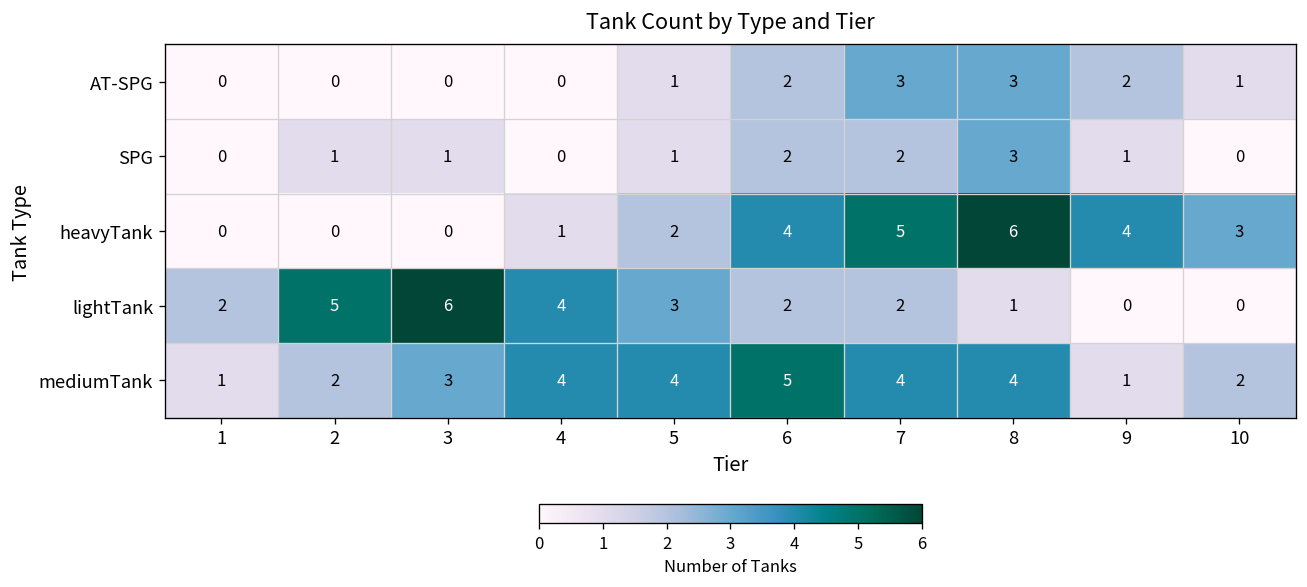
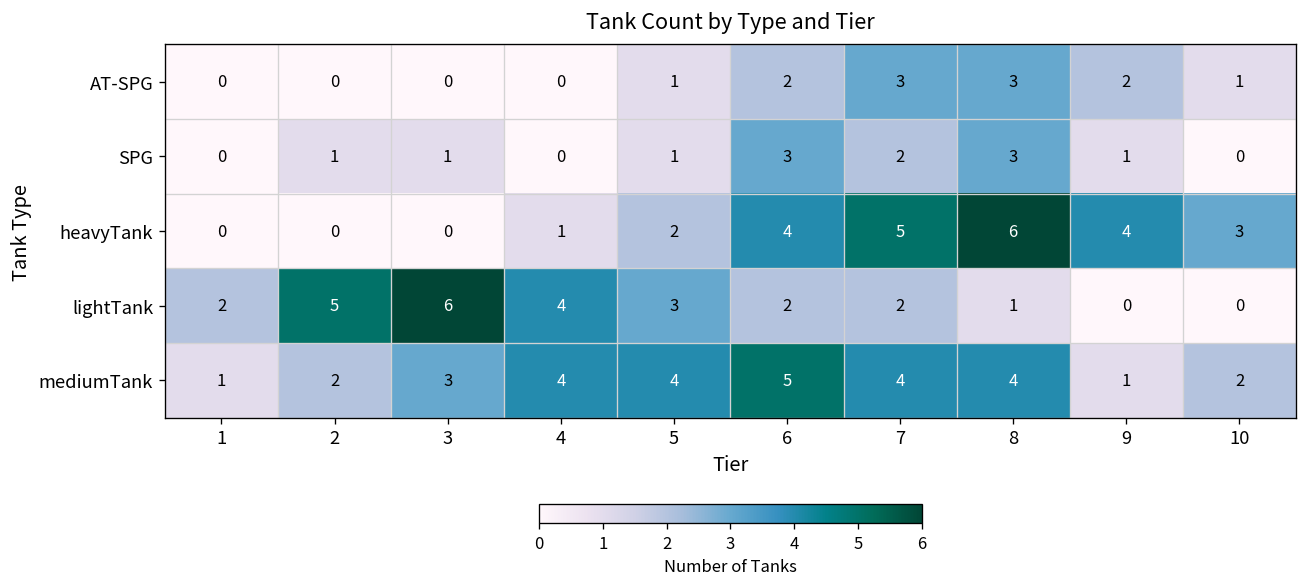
  {
    "AT-SPG": {
      "1": 0,
      "2": 0,
      "3": 0,
      "4": 0,
      "5": 1,
      "6": 2,
      "7": 3,
      "8": 3,
      "9": 2,
      "10": 1
    },
    "SPG": {
      "1": 0,
      "2": 1,
      "3": 1,
      "4": 0,
      "5": 1,
-     "6": 2,
+     "6": 3,
      "7": 2,
      "8": 3,
      "9": 1,
      "10": 0
    },
    "heavyTank": {
      "1": 0,
      "2": 0,
      "3": 0,
      "4": 1,
      "5": 2,
      "6": 4,
      "7": 5,
      "8": 6,
      "9": 4,
      "10": 3
    },
    "lightTank": {
      "1": 2,
      "2": 5,
      "3": 6,
      "4": 4,
      "5": 3,
      "6": 2,
      "7": 2,
      "8": 1,
      "9": 0,
      "10": 0
    },
    "mediumTank": {
      "1": 1,
      "2": 2,
      "3": 3,
      "4": 4,
      "5": 4,
      "6": 5,
      "7": 4,
      "8": 4,
      "9": 1,
      "10": 2
    }
  }
